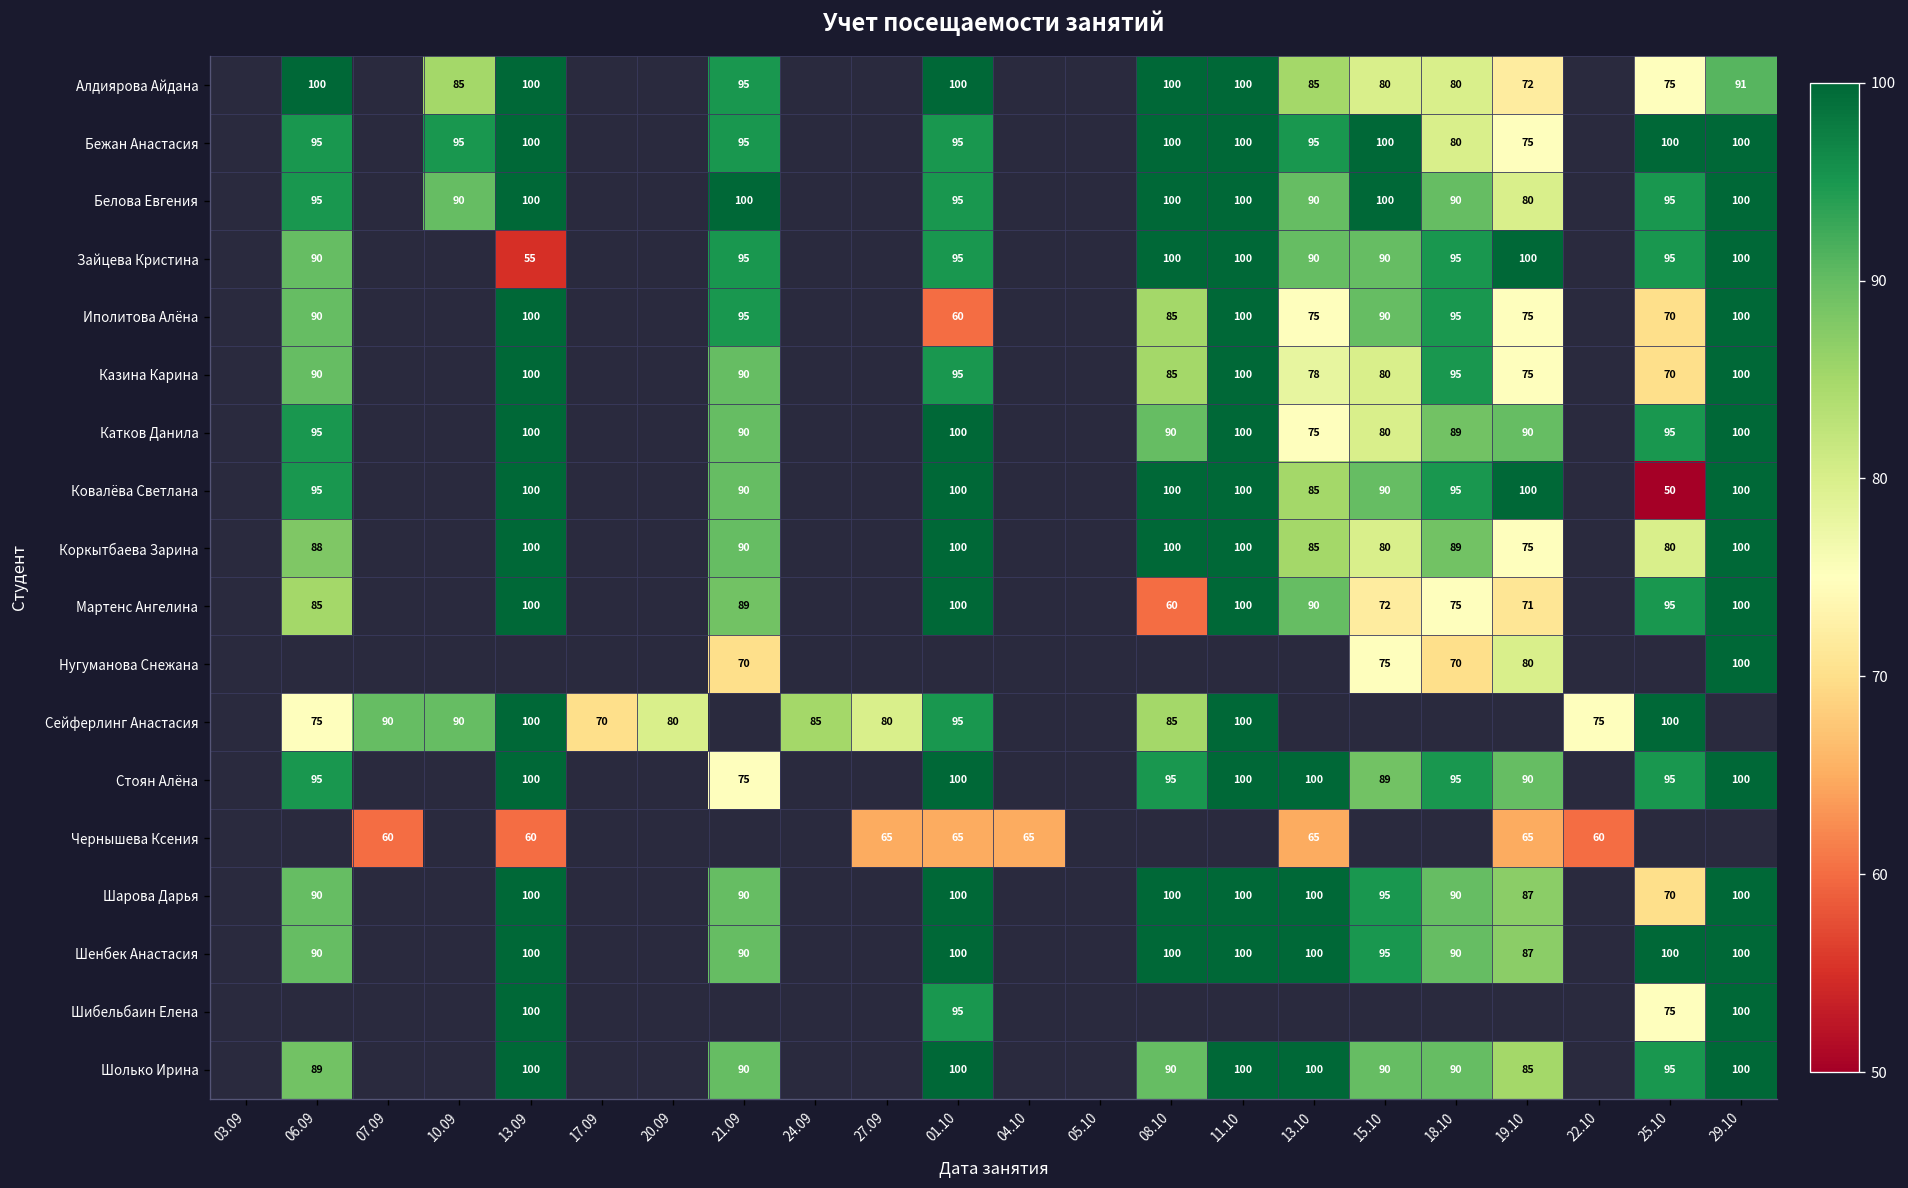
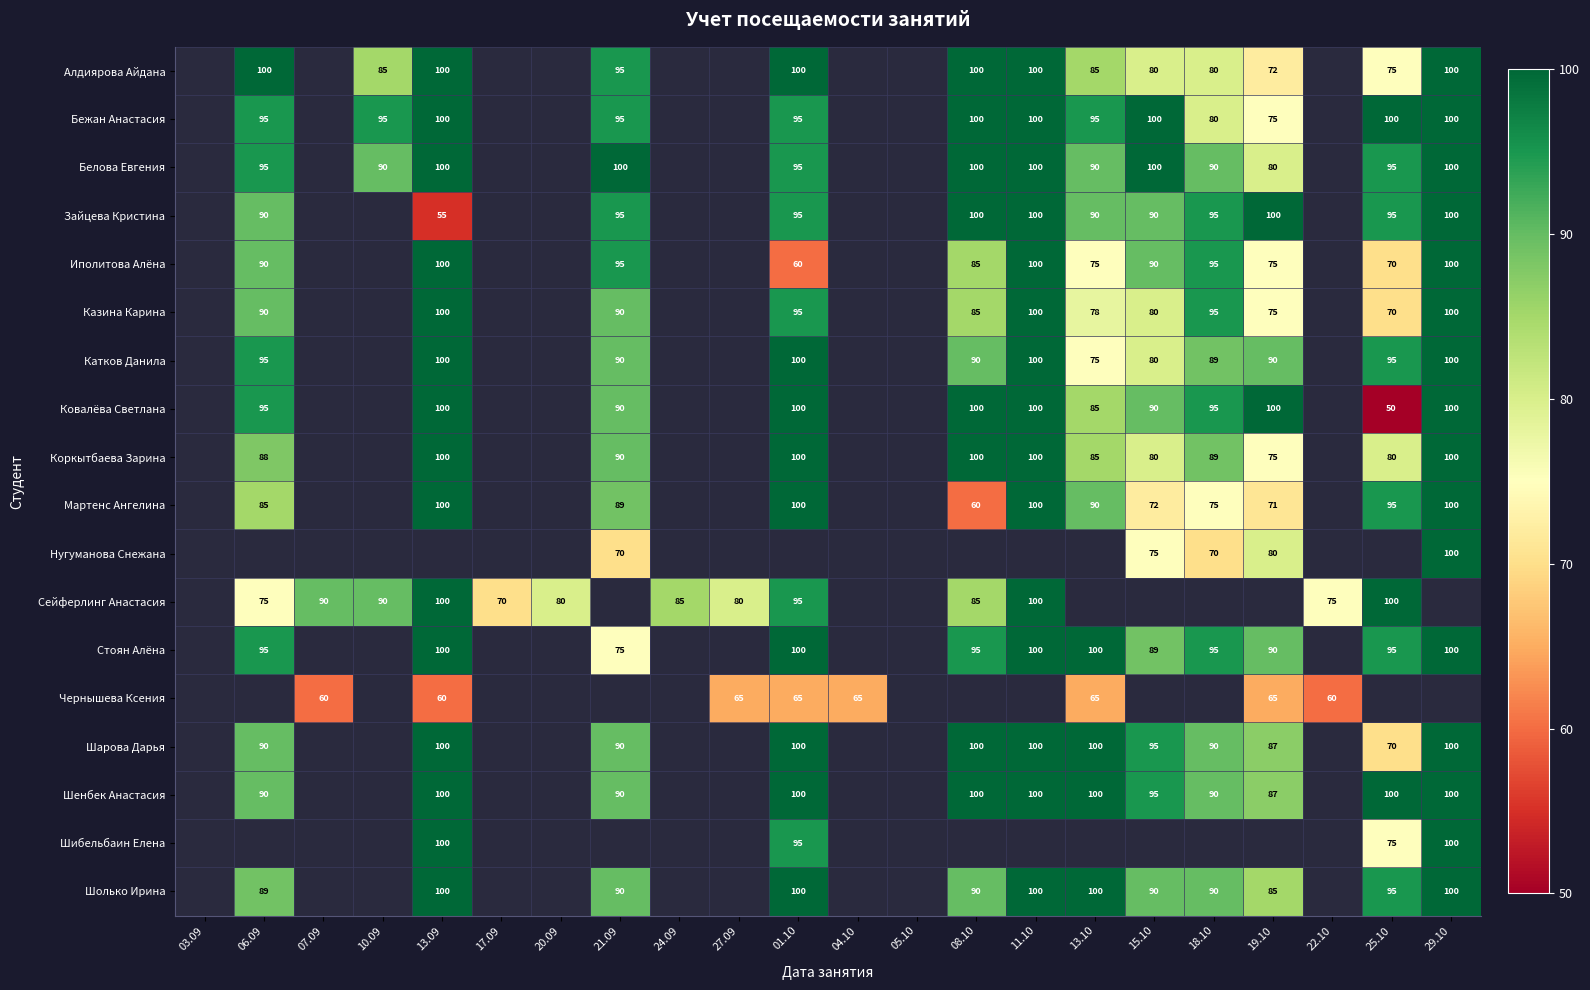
  {
    "Алдиярова Айдана": {
      "06.09": 100,
      "10.09": 85,
      "13.09": 100,
      "21.09": 95,
      "01.10": 100,
      "08.10": 100,
      "11.10": 100,
      "13.10": 85,
      "15.10": 80,
      "18.10": 80,
      "19.10": 72,
      "25.10": 75,
-     "29.10": 91
+     "29.10": 100
    }
  }
